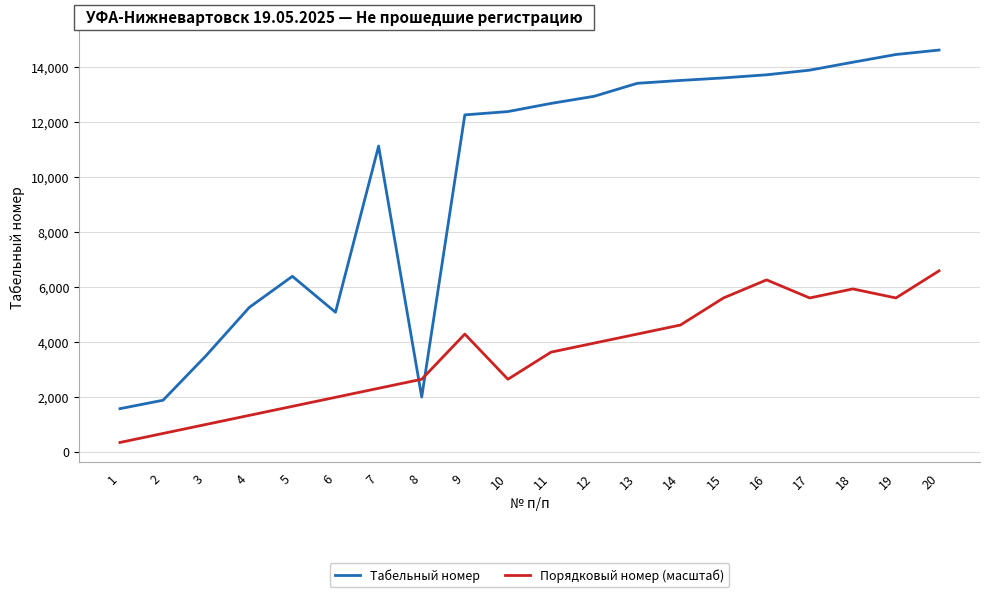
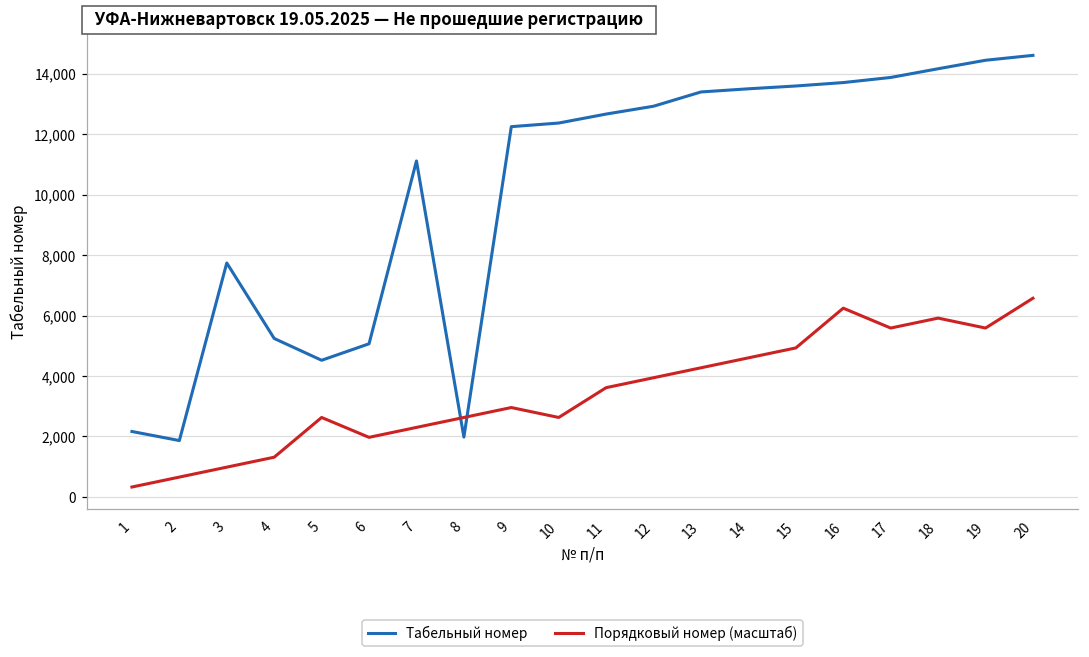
  {
    "Табельный номер": {
-     "1": "1,600",
+     "1": "2,200",
      "2": "1,900",
-     "3": "3,500",
+     "3": "7,700",
      "4": "5,200",
-     "5": "6,400",
+     "5": "4,500",
      "6": "5,100",
      "7": "11,100",
      "8": "2,000",
      "9": "12,200",
      "10": "12,400",
      "11": "12,700",
      "12": "12,900",
      "13": "13,400",
      "14": "13,500",
      "15": "13,600",
      "16": "13,700",
      "17": "13,900",
      "18": "14,200",
      "19": "14,400",
      "20": "14,600"
    },
    "Порядковый номер (масштаб)": {
      "1": "300",
      "2": "700",
      "3": "1,000",
      "4": "1,300",
-     "5": "1,600",
+     "5": "2,600",
      "6": "2,000",
      "7": "2,300",
      "8": "2,600",
-     "9": "4,300",
+     "9": "3,000",
      "10": "2,600",
      "11": "3,600",
      "12": "3,900",
      "13": "4,300",
      "14": "4,600",
-     "15": "5,600",
+     "15": "4,900",
      "16": "6,200",
      "17": "5,600",
      "18": "5,900",
      "19": "5,600",
      "20": "6,600"
    }
  }
